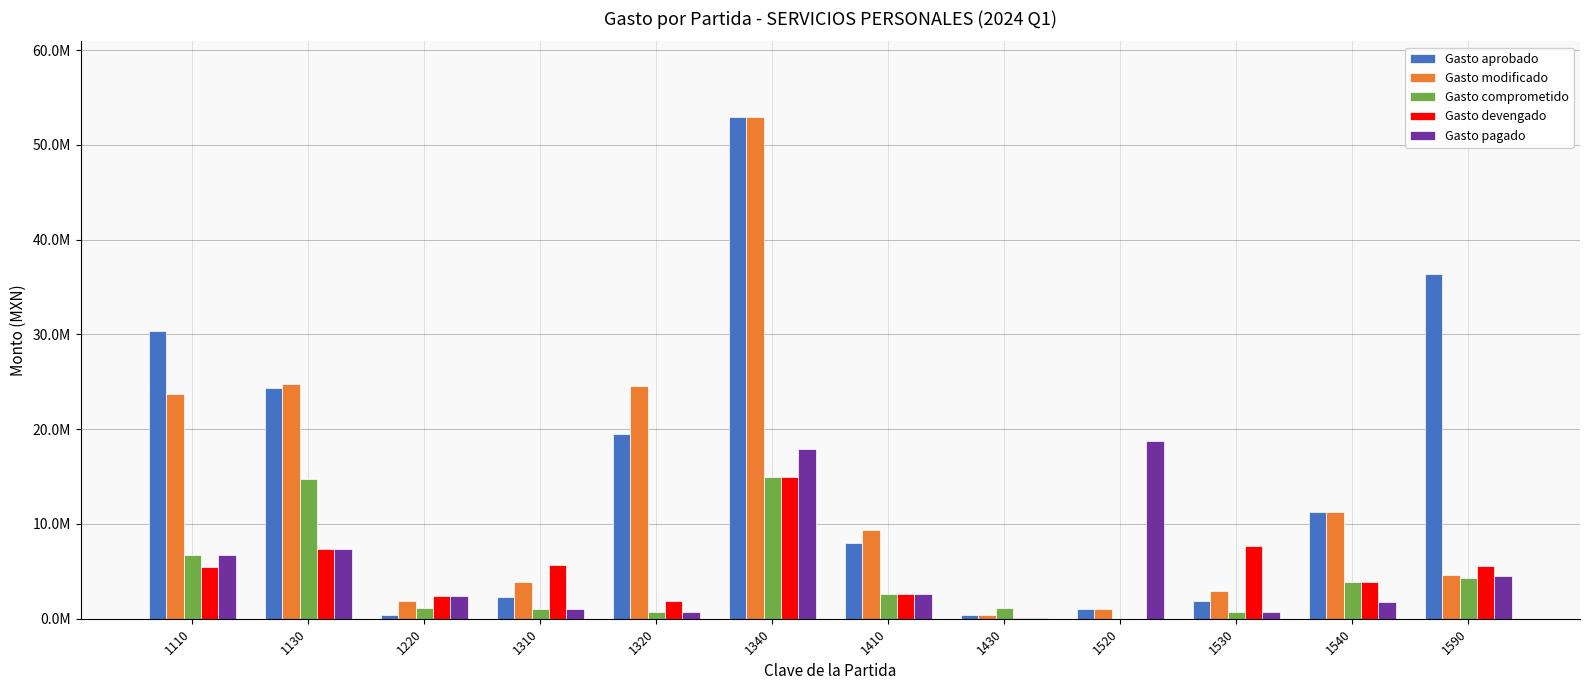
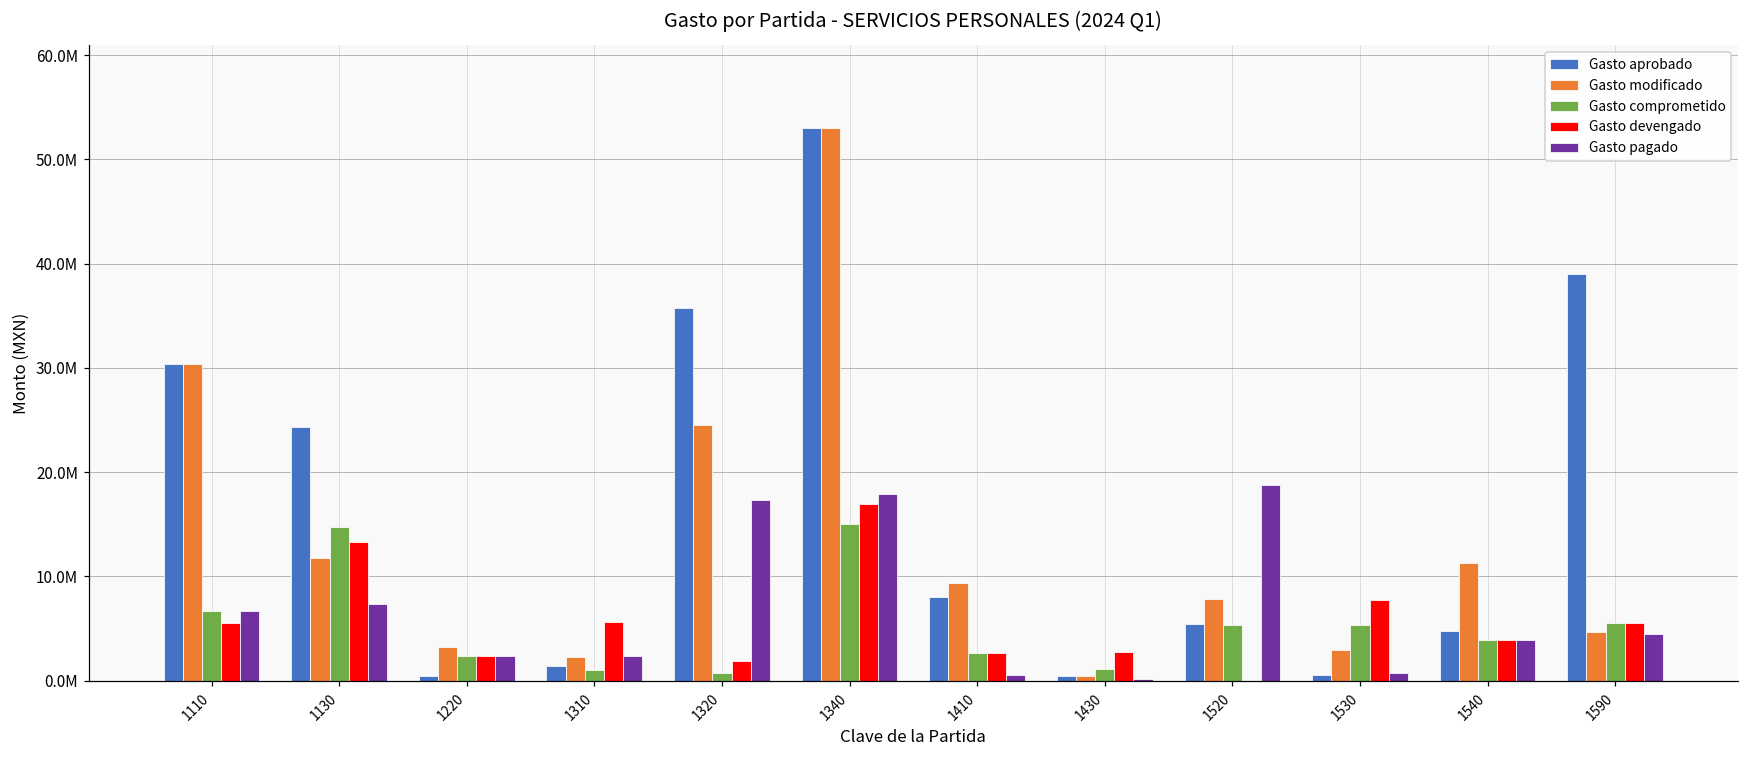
  {
    "Gasto aprobado": {
      "1110": 30000000,
      "1130": 24000000,
      "1220": 0,
-     "1310": 2000000,
-     "1320": 19000000,
+     "1310": 1000000,
+     "1320": 36000000,
      "1340": 53000000,
      "1410": 8000000,
      "1430": 0,
-     "1520": 1000000,
-     "1530": 2000000,
-     "1540": 11000000,
-     "1590": 36000000
+     "1520": 5000000,
+     "1530": 1000000,
+     "1540": 5000000,
+     "1590": 39000000
    },
    "Gasto modificado": {
-     "1110": 24000000,
-     "1130": 25000000,
-     "1220": 2000000,
-     "1310": 4000000,
+     "1110": 30000000,
+     "1130": 12000000,
+     "1220": 3000000,
+     "1310": 2000000,
      "1320": 25000000,
      "1340": 53000000,
      "1410": 9000000,
      "1430": 0,
-     "1520": 1000000,
+     "1520": 8000000,
      "1530": 3000000,
      "1540": 11000000,
      "1590": 5000000
    },
    "Gasto comprometido": {
      "1110": 7000000,
      "1130": 15000000,
-     "1220": 1000000,
+     "1220": 2000000,
      "1310": 1000000,
      "1320": 1000000,
      "1340": 15000000,
      "1410": 3000000,
      "1430": 1000000,
-     "1520": 0,
-     "1530": 1000000,
+     "1520": 5000000,
+     "1530": 5000000,
      "1540": 4000000,
-     "1590": 4000000
+     "1590": 6000000
    },
    "Gasto devengado": {
      "1110": 5000000,
-     "1130": 7000000,
+     "1130": 13000000,
      "1220": 2000000,
      "1310": 6000000,
      "1320": 2000000,
-     "1340": 15000000,
+     "1340": 17000000,
      "1410": 3000000,
-     "1430": 0,
+     "1430": 3000000,
      "1520": 0,
      "1530": 8000000,
      "1540": 4000000,
      "1590": 6000000
    },
    "Gasto pagado": {
      "1110": 7000000,
      "1130": 7000000,
      "1220": 2000000,
-     "1310": 1000000,
-     "1320": 1000000,
+     "1310": 2000000,
+     "1320": 17000000,
      "1340": 18000000,
-     "1410": 3000000,
+     "1410": 1000000,
      "1520": 19000000,
      "1530": 1000000,
-     "1540": 2000000,
+     "1540": 4000000,
      "1590": 4000000
    }
  }
